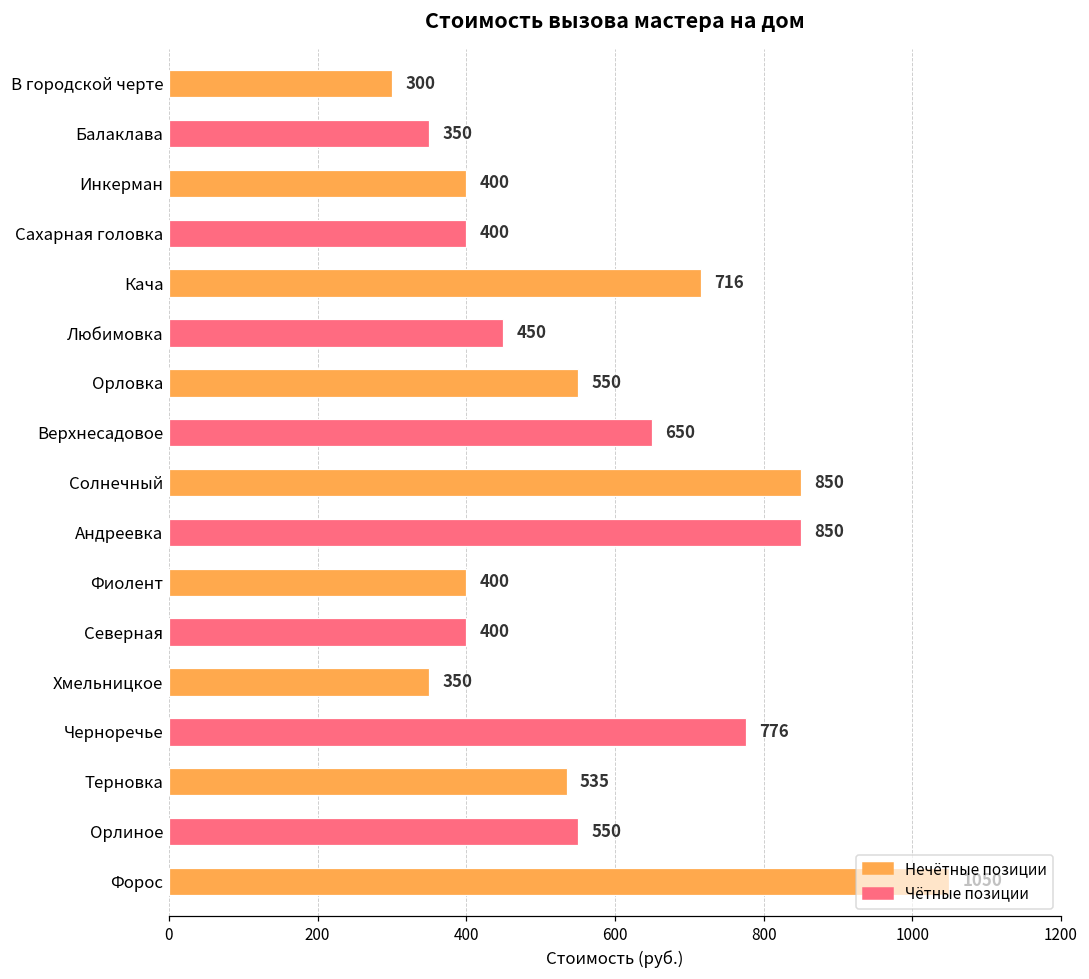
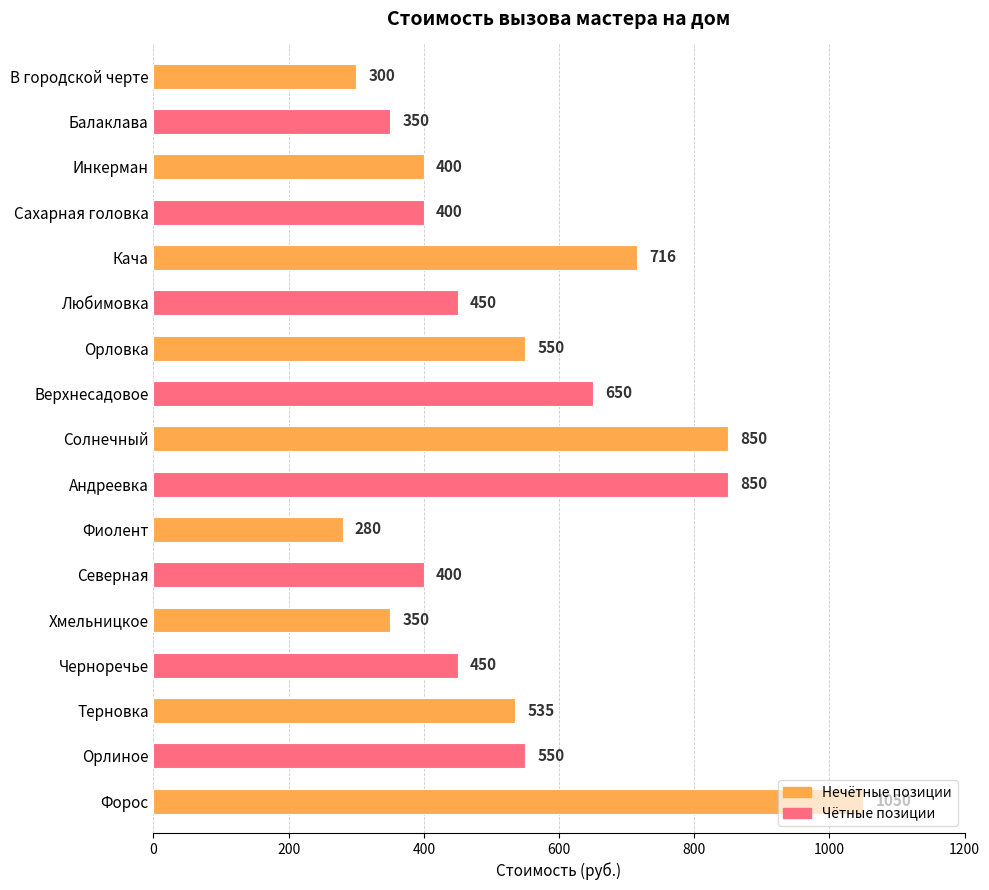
  {
    "В городской черте": 300,
    "Балаклава": 350,
    "Инкерман": 400,
    "Сахарная головка": 400,
    "Кача": 716,
    "Любимовка": 450,
    "Орловка": 550,
    "Верхнесадовое": 650,
    "Солнечный": 850,
    "Андреевка": 850,
-   "Фиолент": 400,
+   "Фиолент": 280,
    "Северная": 400,
    "Хмельницкое": 350,
-   "Черноречье": 776,
+   "Черноречье": 450,
    "Терновка": 535,
    "Орлиное": 550
  }
